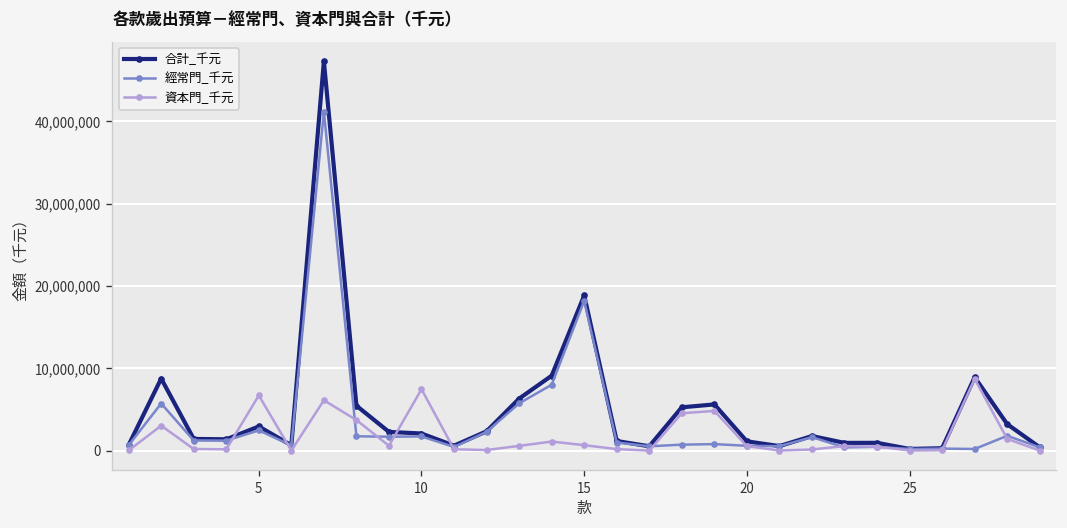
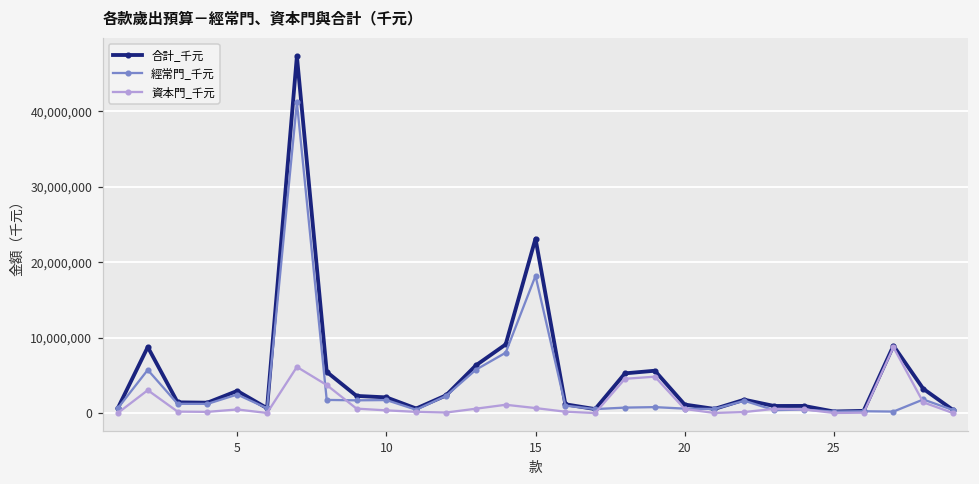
  {
    "合計_千元": {
      "5": "3,000,000",
-     "15": "19,000,000",
+     "15": "23,000,000",
      "20": "1,000,000"
    },
    "經常門_千元": {
      "5": "2,000,000",
      "15": "18,000,000"
    },
    "資本門_千元": {
-     "5": "7,000,000",
-     "10": "7,000,000",
+     "5": "0",
+     "10": "0",
      "15": "1,000,000"
    }
  }
